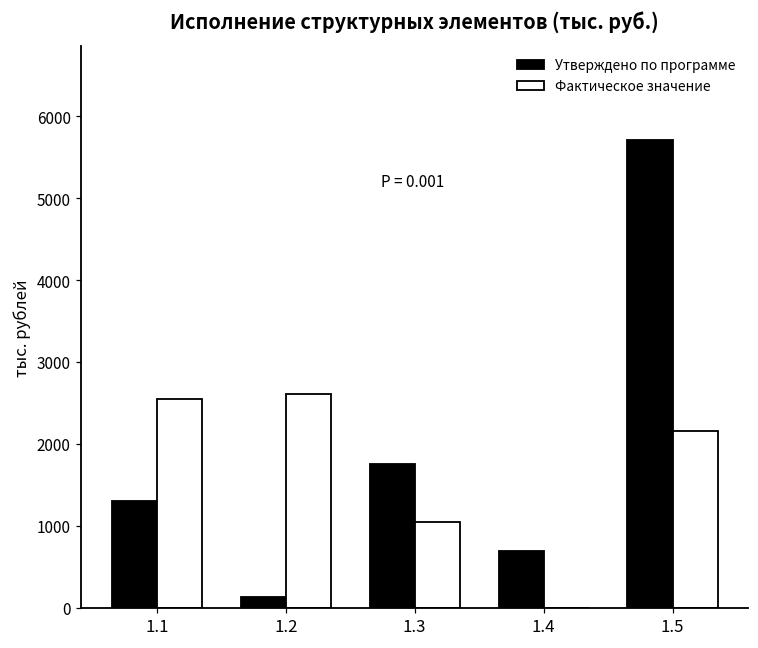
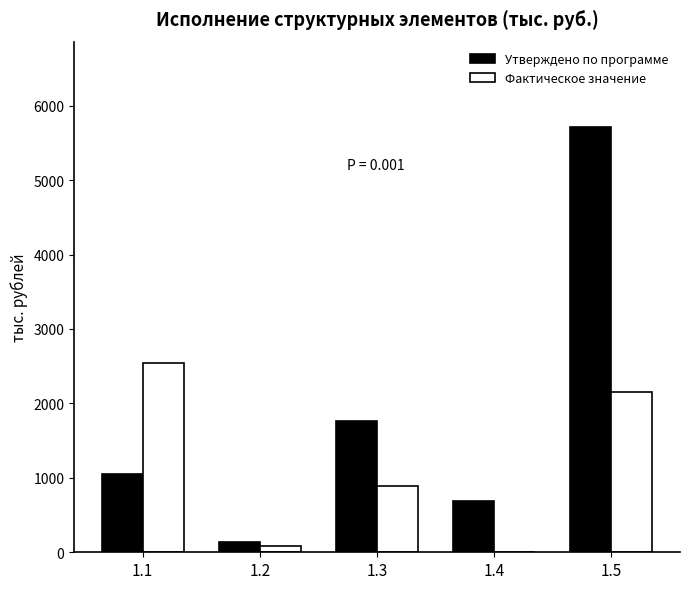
  {
    "Утверждено по программе": {
-     "1.1": 1300,
+     "1.1": 1000,
      "1.2": 100,
      "1.3": 1800,
      "1.4": 700,
      "1.5": 5700
    },
    "Фактическое значение": {
      "1.1": 2500,
-     "1.2": 2600,
-     "1.3": 1000,
+     "1.2": 100,
+     "1.3": 900,
      "1.4": 0,
      "1.5": 2200
    }
  }
